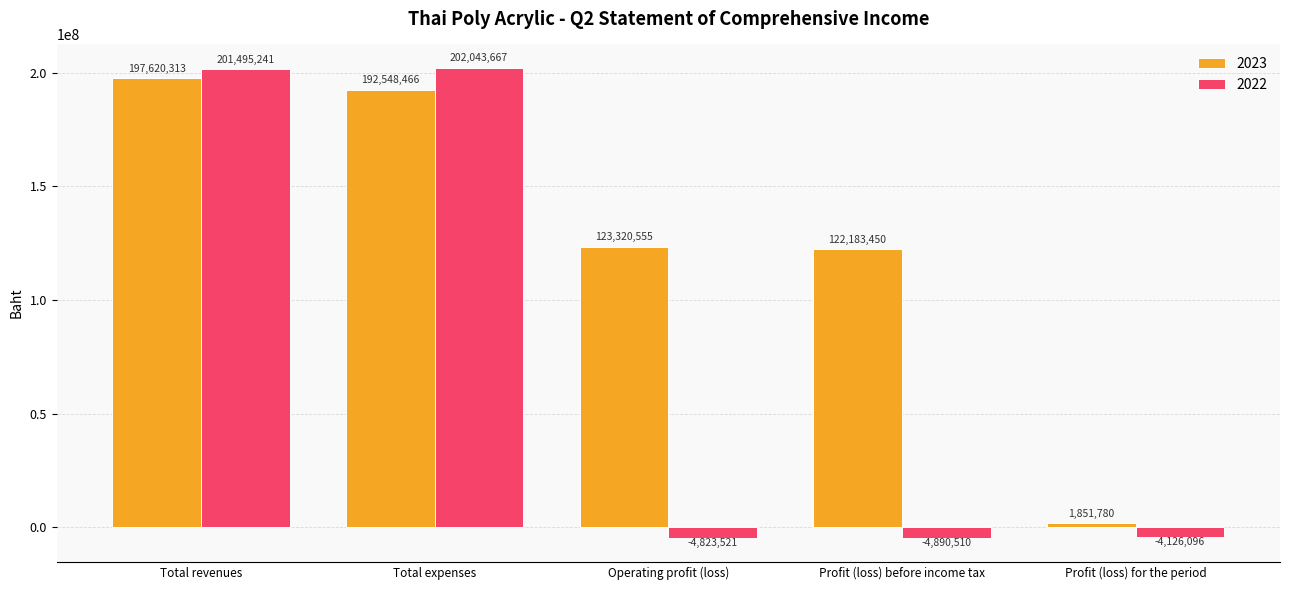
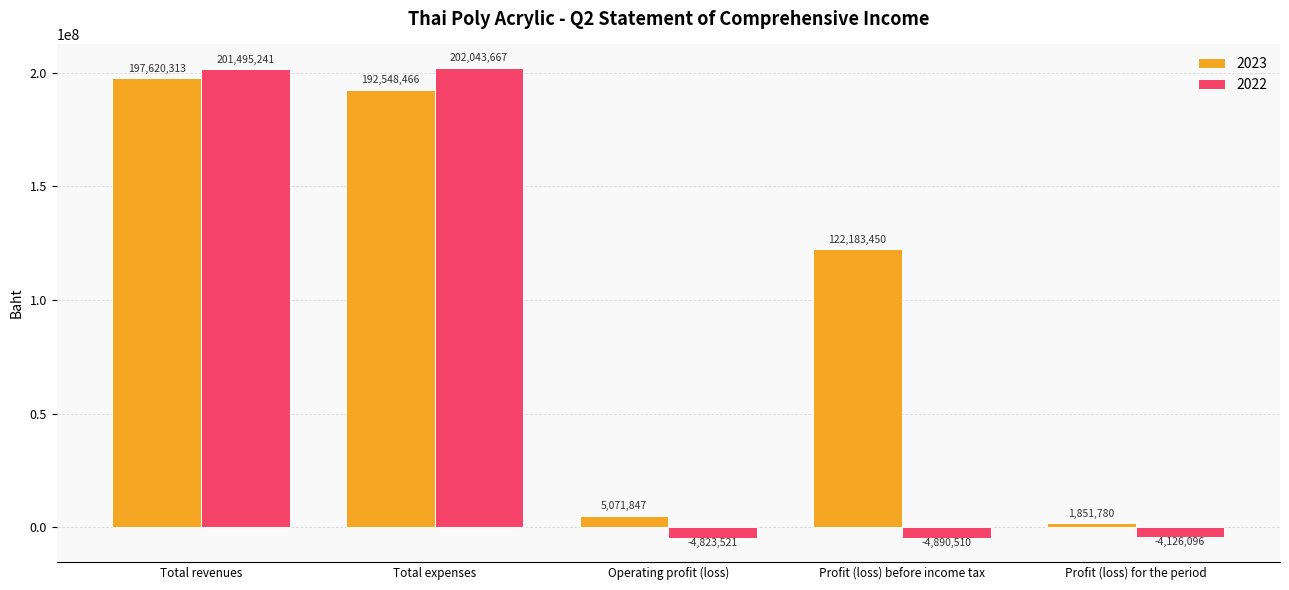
  {
    "2023": {
      "Total revenues": "197,620,313",
      "Total expenses": "192,548,466",
-     "Operating profit (loss)": "123,320,555",
+     "Operating profit (loss)": "5,071,847",
      "Profit (loss) before income tax": "122,183,450",
      "Profit (loss) for the period": "1,851,780"
    },
    "2022": {
      "Total revenues": "201,495,241",
      "Total expenses": "202,043,667",
      "Operating profit (loss)": "-4,823,521",
      "Profit (loss) before income tax": "-4,890,510",
      "Profit (loss) for the period": "-4,126,096"
    }
  }
